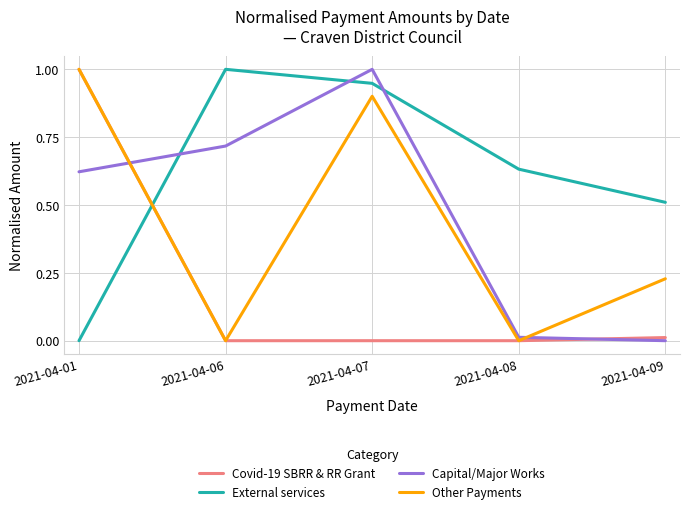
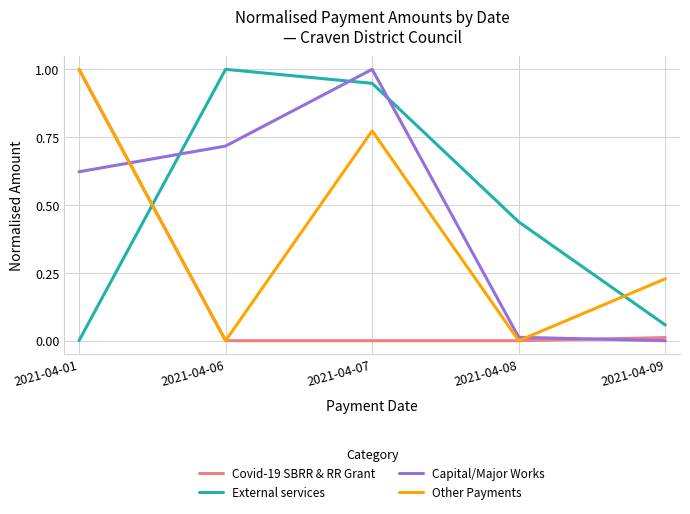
  {
    "Covid-19 SBRR & RR Grant": {
      "2021-04-07": 0.00,
      "2021-04-09": 0.01
    },
    "External services": {
      "2021-04-01": 0.00,
      "2021-04-06": 1.00,
      "2021-04-07": 0.95,
-     "2021-04-08": 0.63,
-     "2021-04-09": 0.51
+     "2021-04-08": 0.44,
+     "2021-04-09": 0.06
    },
    "Capital/Major Works": {
      "2021-04-01": 0.62,
      "2021-04-06": 0.72,
      "2021-04-07": 1.00,
      "2021-04-08": 0.01,
      "2021-04-09": 0.00
    },
    "Other Payments": {
-     "2021-04-07": 0.90,
+     "2021-04-07": 0.77,
      "2021-04-09": 0.23
    }
  }
